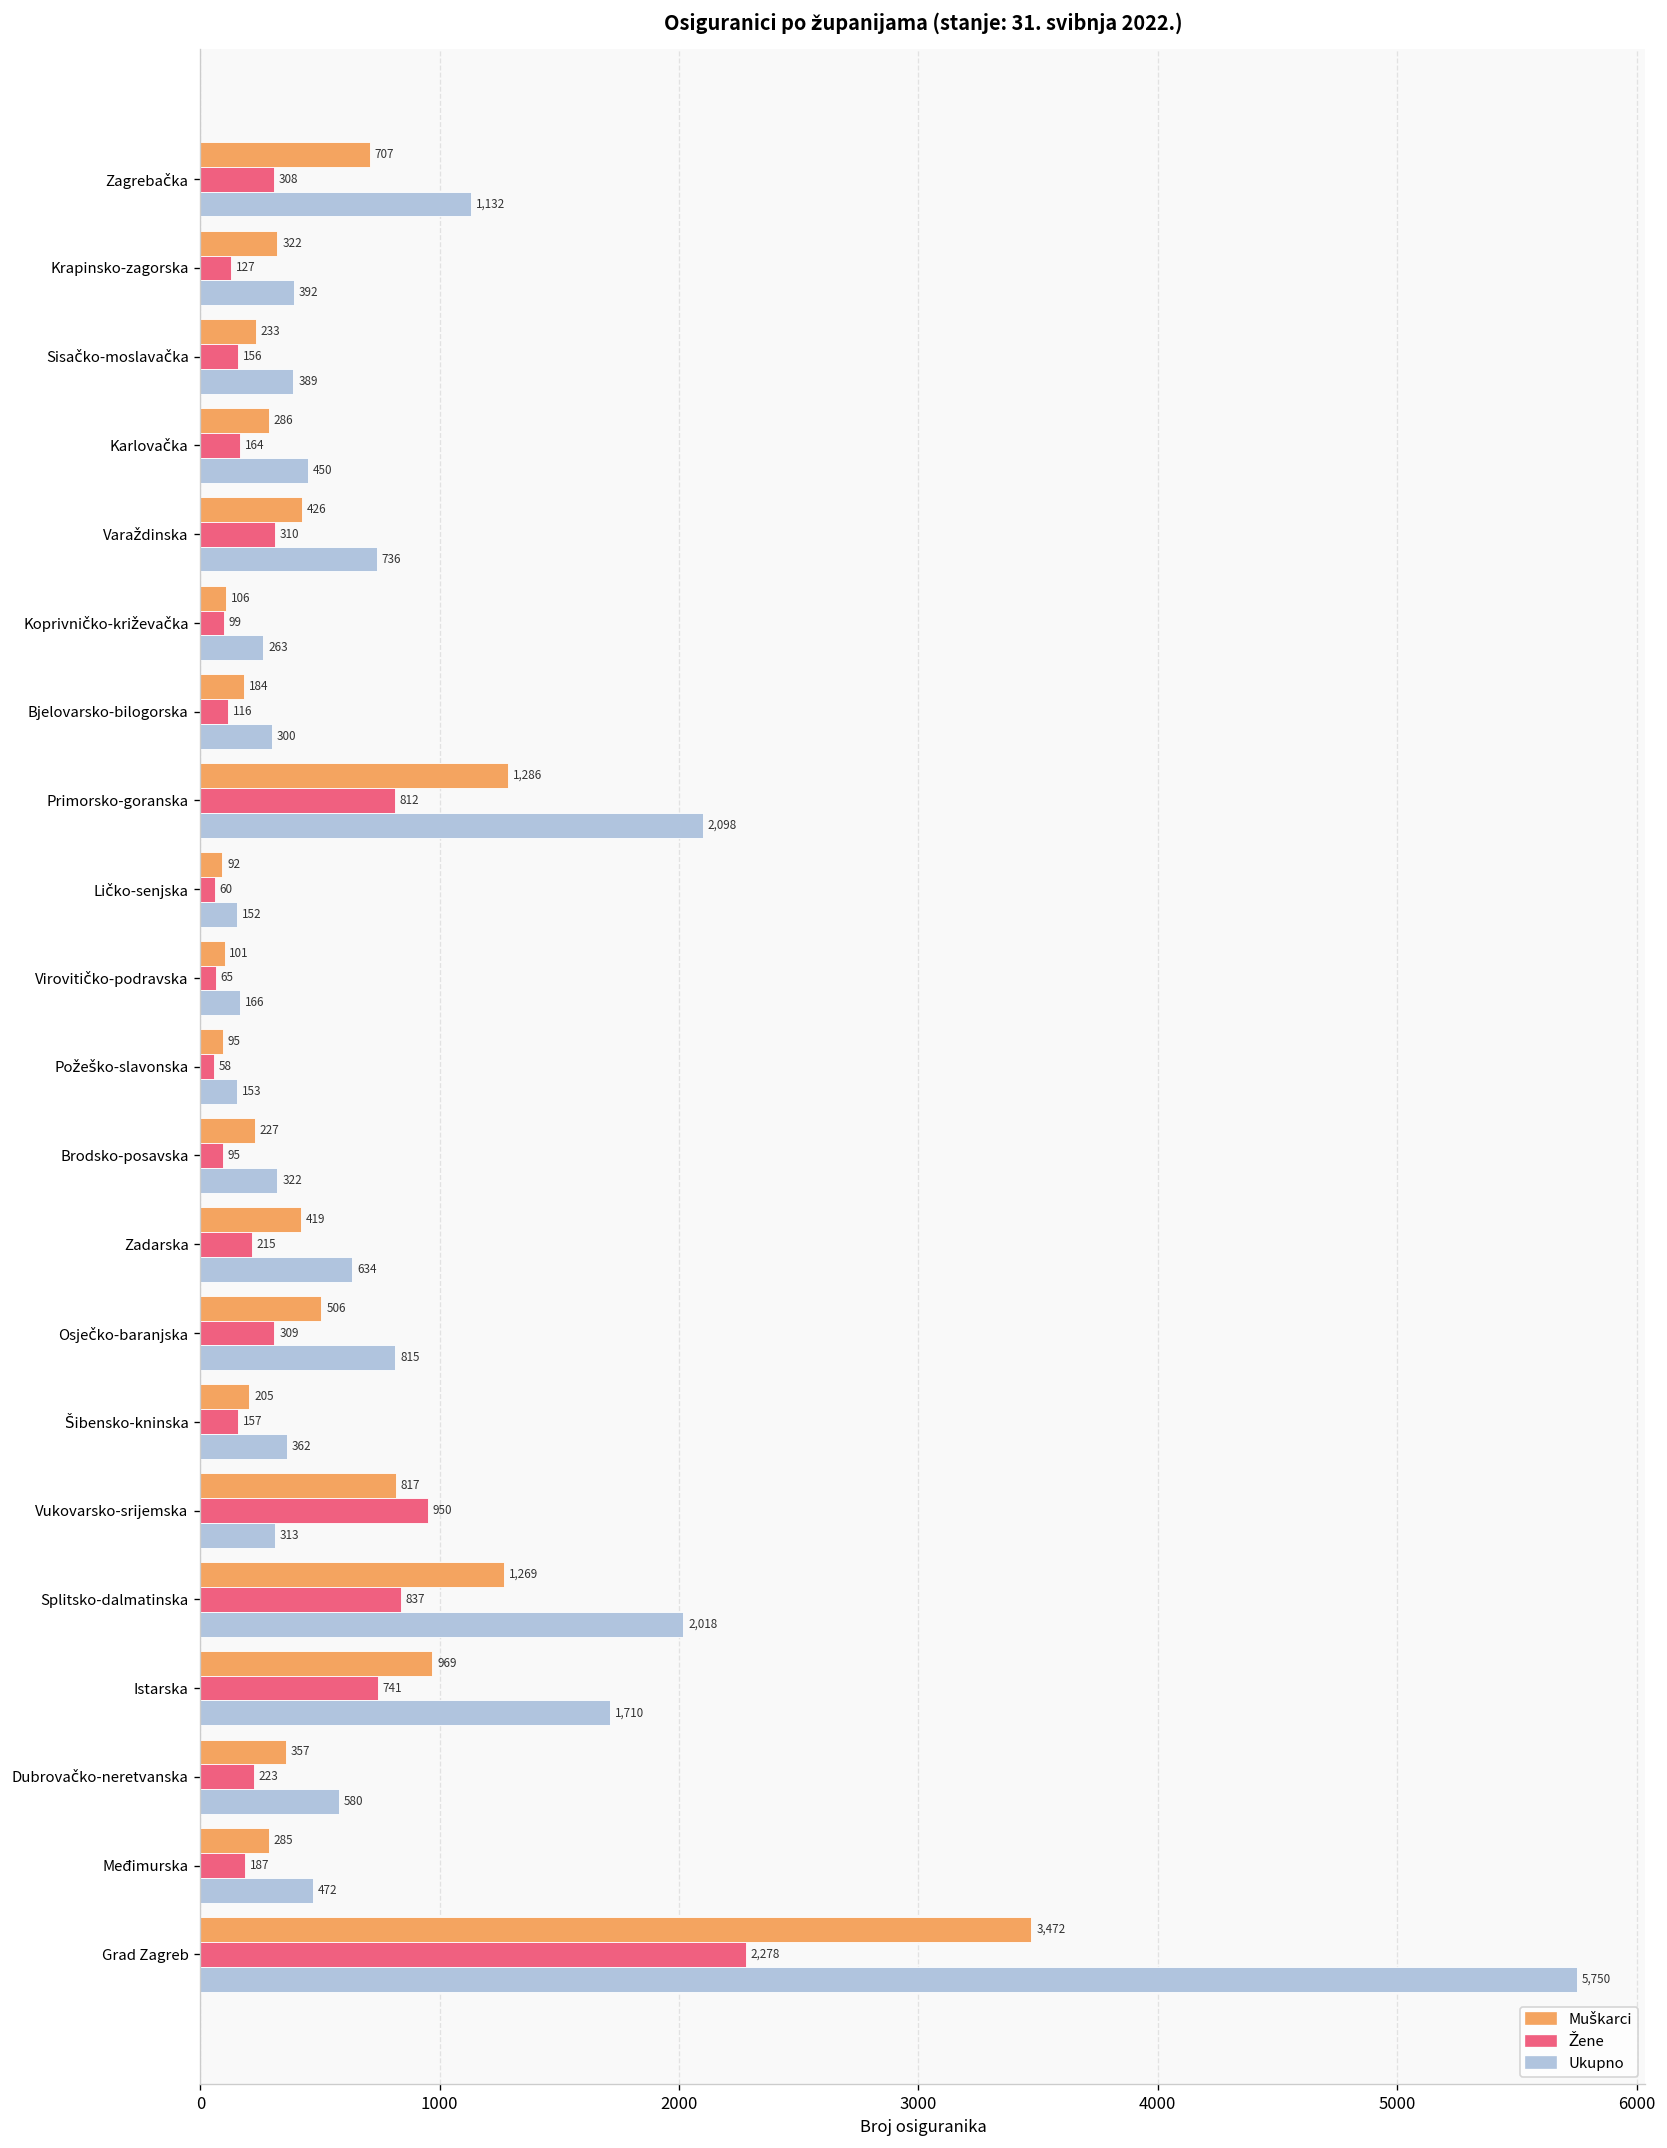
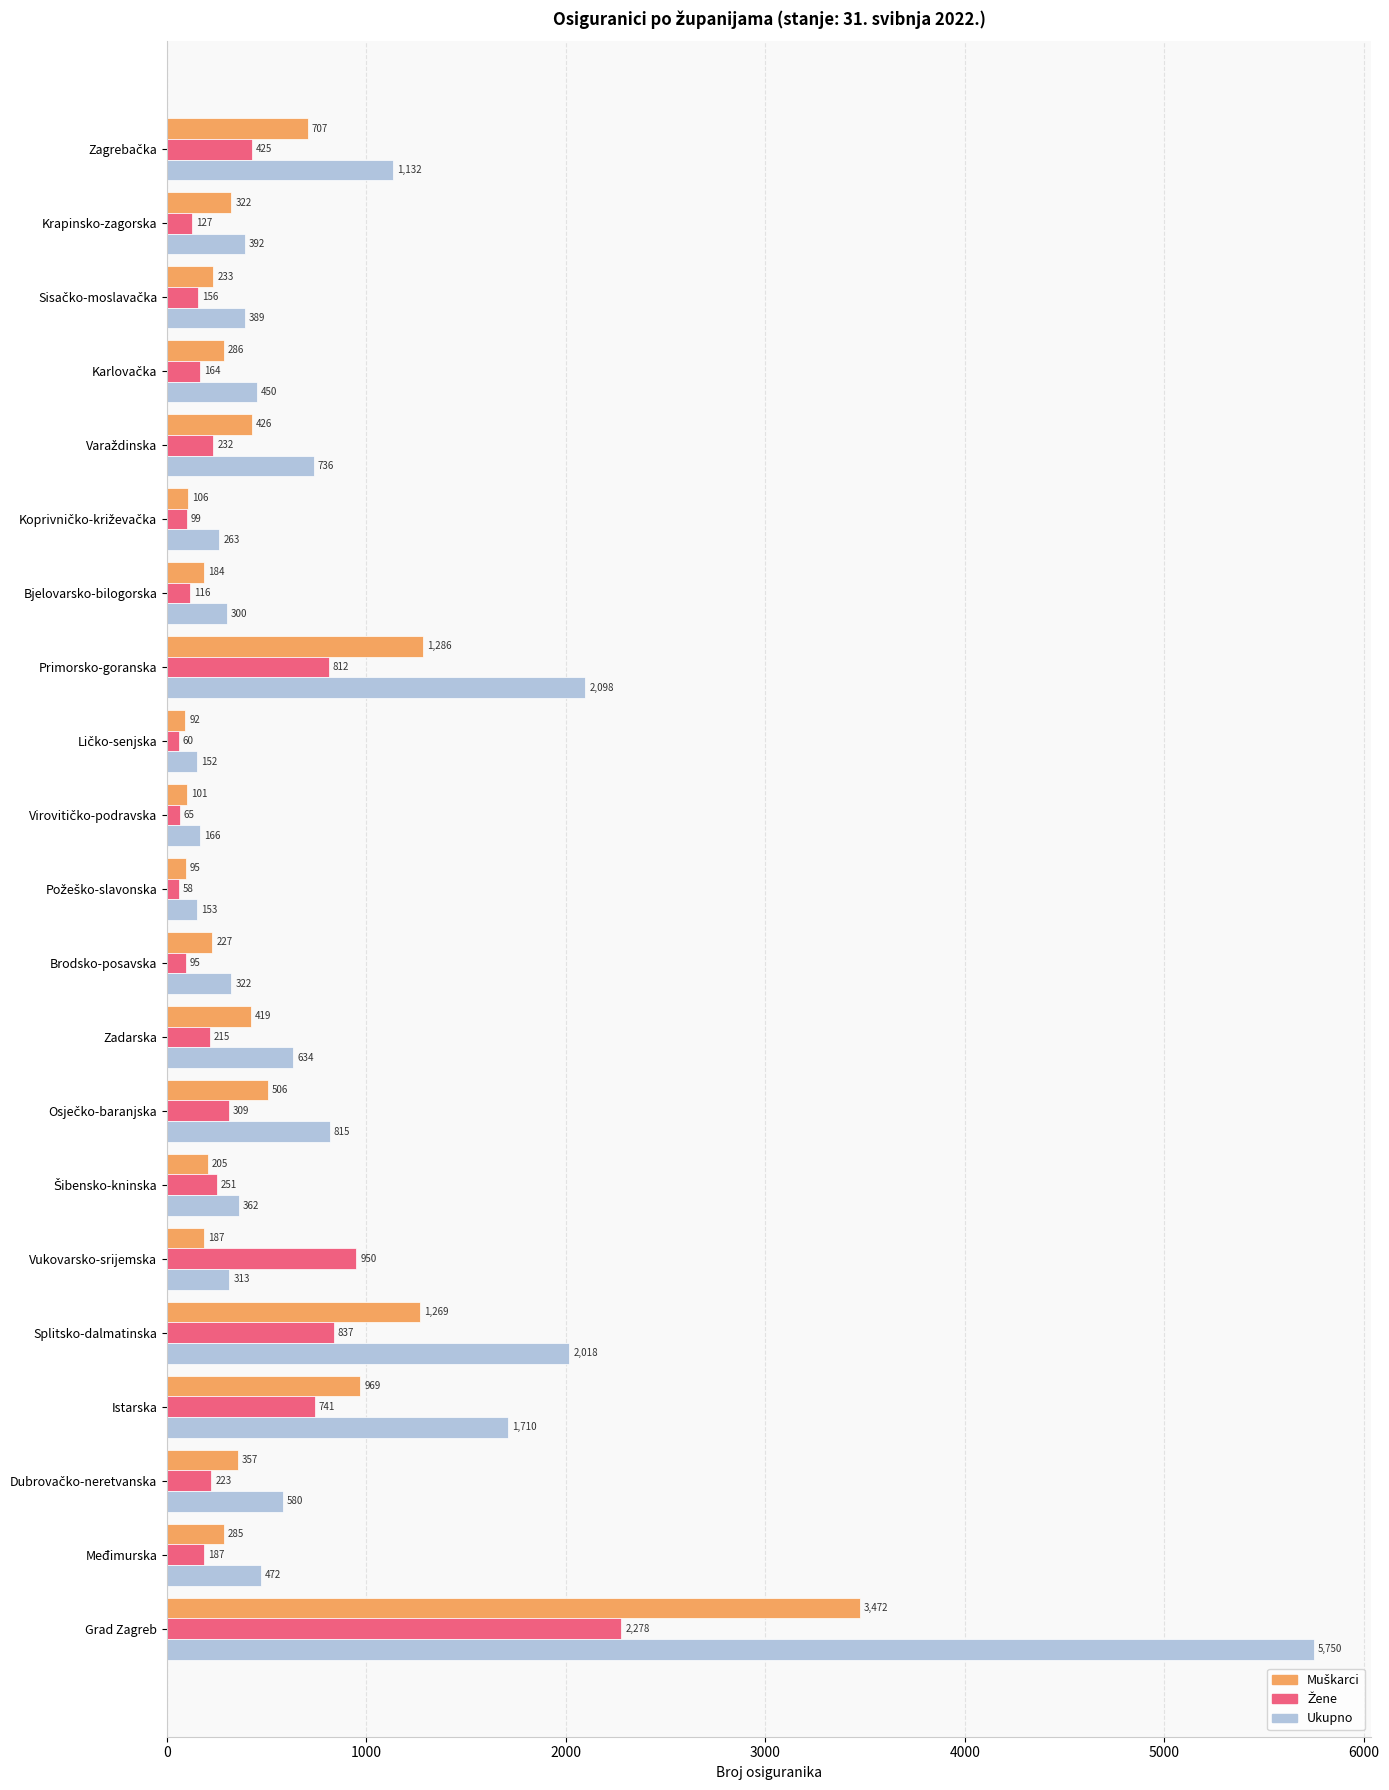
  {
    "Muškarci": {
      "Zagrebačka": "707",
      "Krapinsko-zagorska": "322",
      "Sisačko-moslavačka": "233",
      "Karlovačka": "286",
      "Varaždinska": "426",
      "Koprivničko-križevačka": "106",
      "Bjelovarsko-bilogorska": "184",
      "Primorsko-goranska": "1,286",
      "Ličko-senjska": "92",
      "Virovitičko-podravska": "101",
      "Požeško-slavonska": "95",
      "Brodsko-posavska": "227",
      "Zadarska": "419",
      "Osječko-baranjska": "506",
      "Šibensko-kninska": "205",
-     "Vukovarsko-srijemska": "817",
+     "Vukovarsko-srijemska": "187",
      "Splitsko-dalmatinska": "1,269",
      "Istarska": "969",
      "Dubrovačko-neretvanska": "357",
      "Međimurska": "285",
      "Grad Zagreb": "3,472"
    },
    "Žene": {
-     "Zagrebačka": "308",
+     "Zagrebačka": "425",
      "Krapinsko-zagorska": "127",
      "Sisačko-moslavačka": "156",
      "Karlovačka": "164",
-     "Varaždinska": "310",
+     "Varaždinska": "232",
      "Koprivničko-križevačka": "99",
      "Bjelovarsko-bilogorska": "116",
      "Primorsko-goranska": "812",
      "Ličko-senjska": "60",
      "Virovitičko-podravska": "65",
      "Požeško-slavonska": "58",
      "Brodsko-posavska": "95",
      "Zadarska": "215",
      "Osječko-baranjska": "309",
-     "Šibensko-kninska": "157",
+     "Šibensko-kninska": "251",
      "Vukovarsko-srijemska": "950",
      "Splitsko-dalmatinska": "837",
      "Istarska": "741",
      "Dubrovačko-neretvanska": "223",
      "Međimurska": "187",
      "Grad Zagreb": "2,278"
    },
    "Ukupno": {
      "Zagrebačka": "1,132",
      "Krapinsko-zagorska": "392",
      "Sisačko-moslavačka": "389",
      "Karlovačka": "450",
      "Varaždinska": "736",
      "Koprivničko-križevačka": "263",
      "Bjelovarsko-bilogorska": "300",
      "Primorsko-goranska": "2,098",
      "Ličko-senjska": "152",
      "Virovitičko-podravska": "166",
      "Požeško-slavonska": "153",
      "Brodsko-posavska": "322",
      "Zadarska": "634",
      "Osječko-baranjska": "815",
      "Šibensko-kninska": "362",
      "Vukovarsko-srijemska": "313",
      "Splitsko-dalmatinska": "2,018",
      "Istarska": "1,710",
      "Dubrovačko-neretvanska": "580",
      "Međimurska": "472",
      "Grad Zagreb": "5,750"
    }
  }
